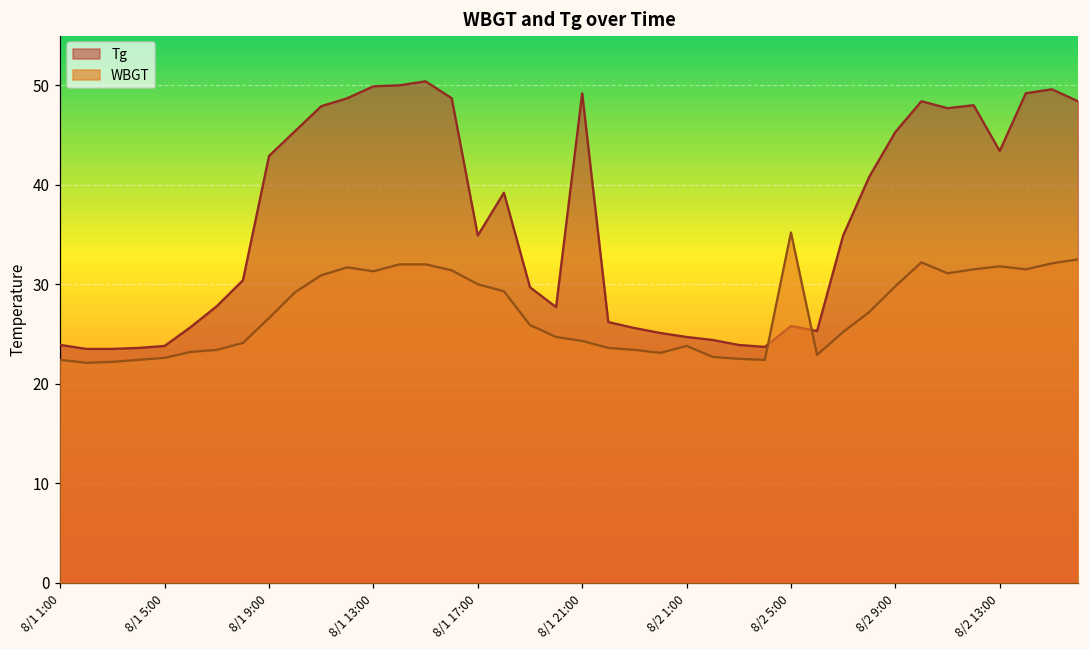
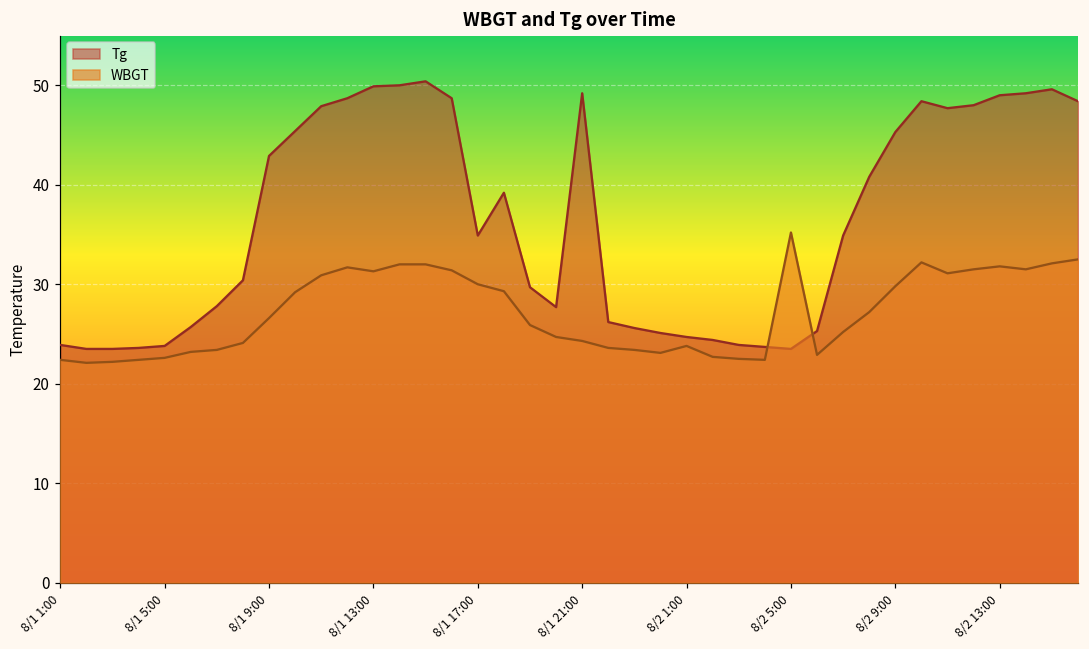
  {
    "Tg": {
      "8/1 1:00": 24,
      "8/1 5:00": 24,
      "8/1 9:00": 43,
      "8/1 13:00": 50,
      "8/1 17:00": 35,
      "8/1 21:00": 49,
      "8/2 1:00": 25,
-     "8/2 5:00": 26,
+     "8/2 5:00": 24,
      "8/2 9:00": 45,
-     "8/2 13:00": 43
+     "8/2 13:00": 49
    },
    "WBGT": {
      "8/1 1:00": 22,
      "8/1 5:00": 23,
      "8/1 9:00": 27,
      "8/1 13:00": 31,
      "8/1 17:00": 30,
      "8/1 21:00": 24,
      "8/2 1:00": 24,
      "8/2 5:00": 35,
      "8/2 9:00": 30,
      "8/2 13:00": 32
    }
  }
